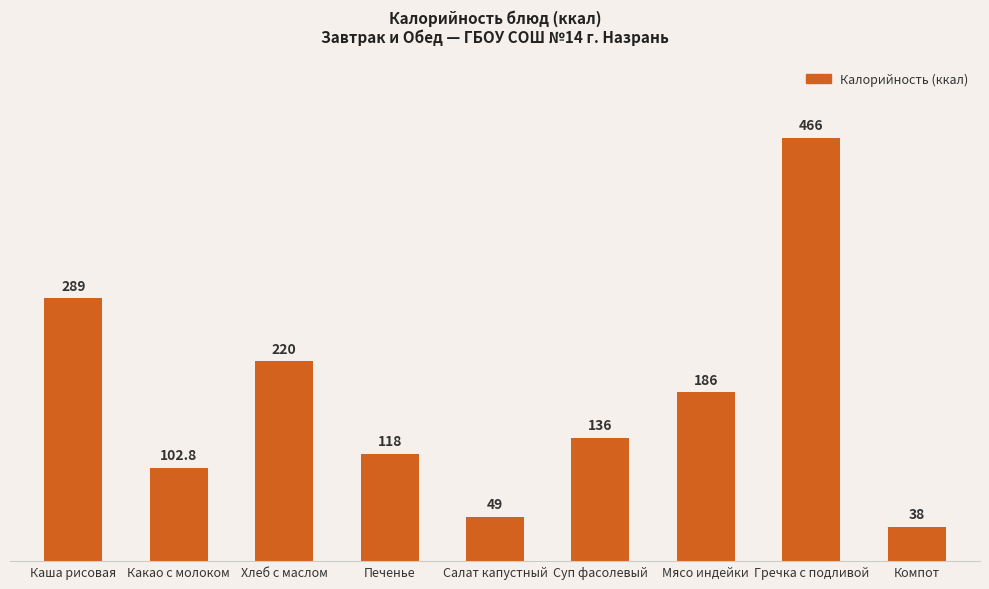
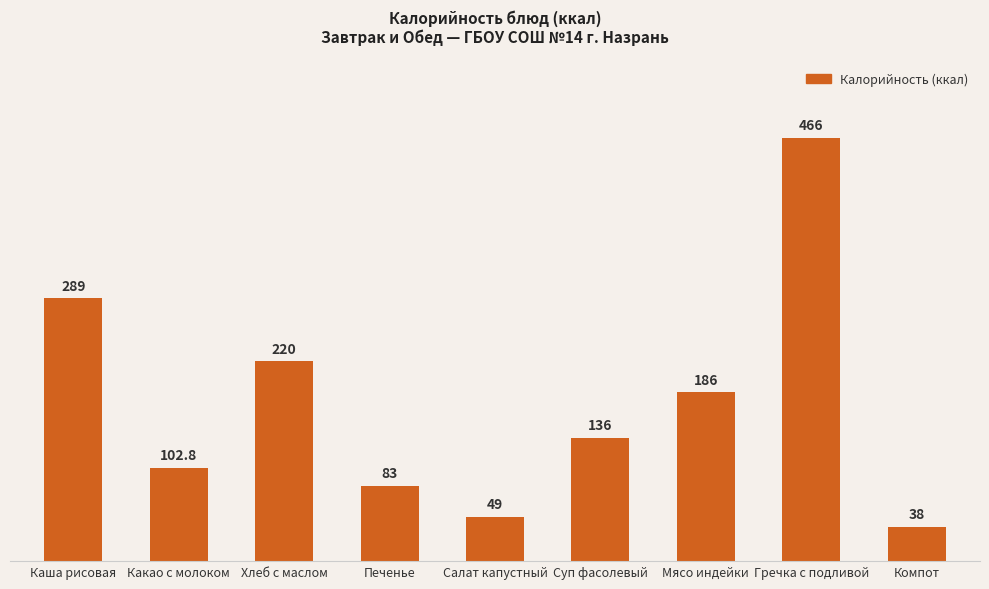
  {
    "Каша рисовая": 289,
    "Какао с молоком": 102.8,
    "Хлеб с маслом": 220,
-   "Печенье": 118,
+   "Печенье": 83,
    "Салат капустный": 49,
    "Суп фасолевый": 136,
    "Мясо индейки": 186,
    "Гречка с подливой": 466,
    "Компот": 38
  }
